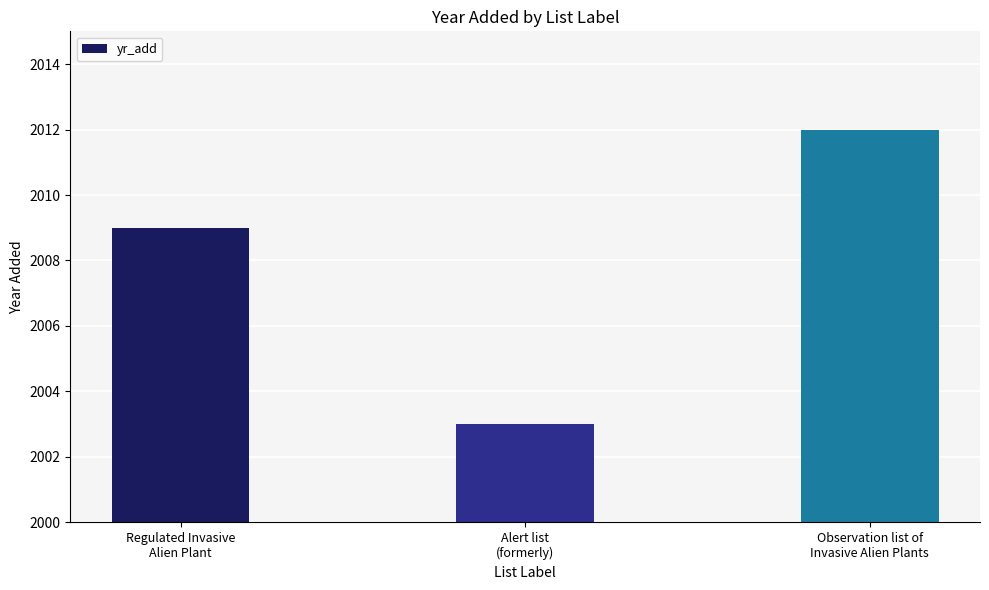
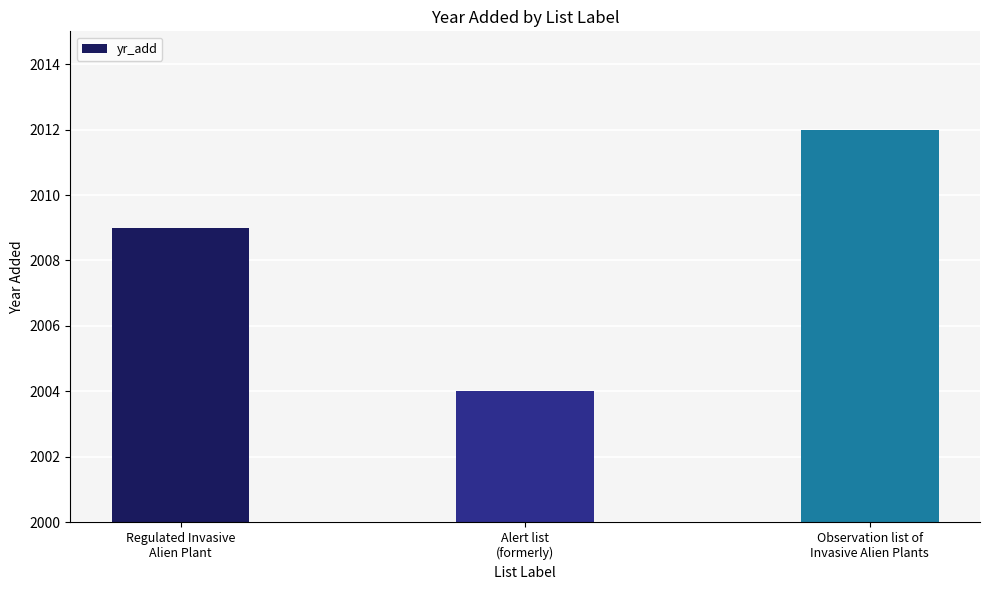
  {
    "Regulated Invasive Alien Plant": 2009,
-   "Alert list (formerly)": 2003,
+   "Alert list (formerly)": 2004,
    "Observation list of Invasive Alien Plants": 2012
  }
